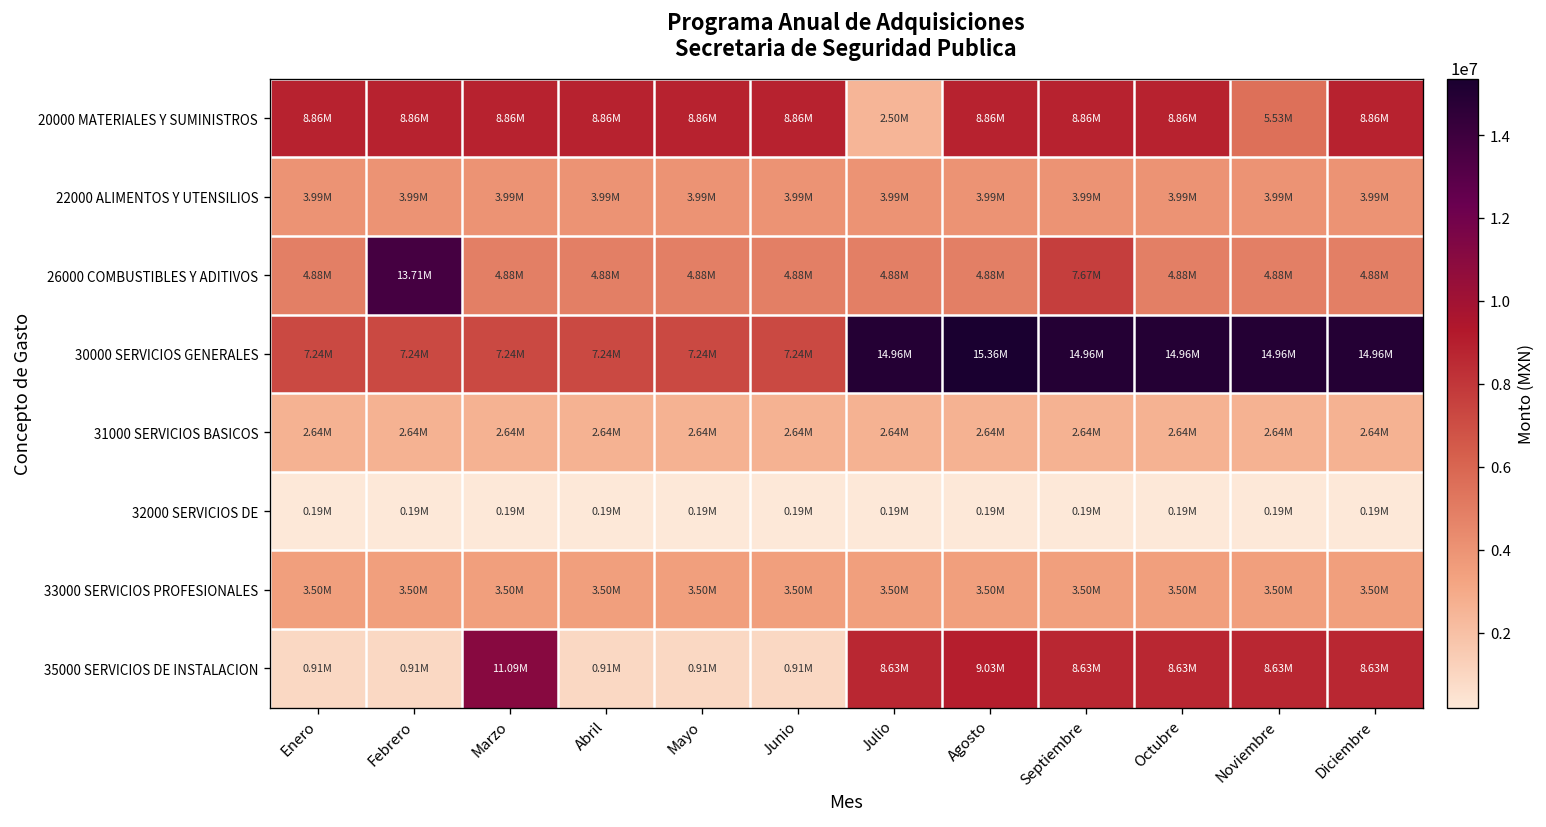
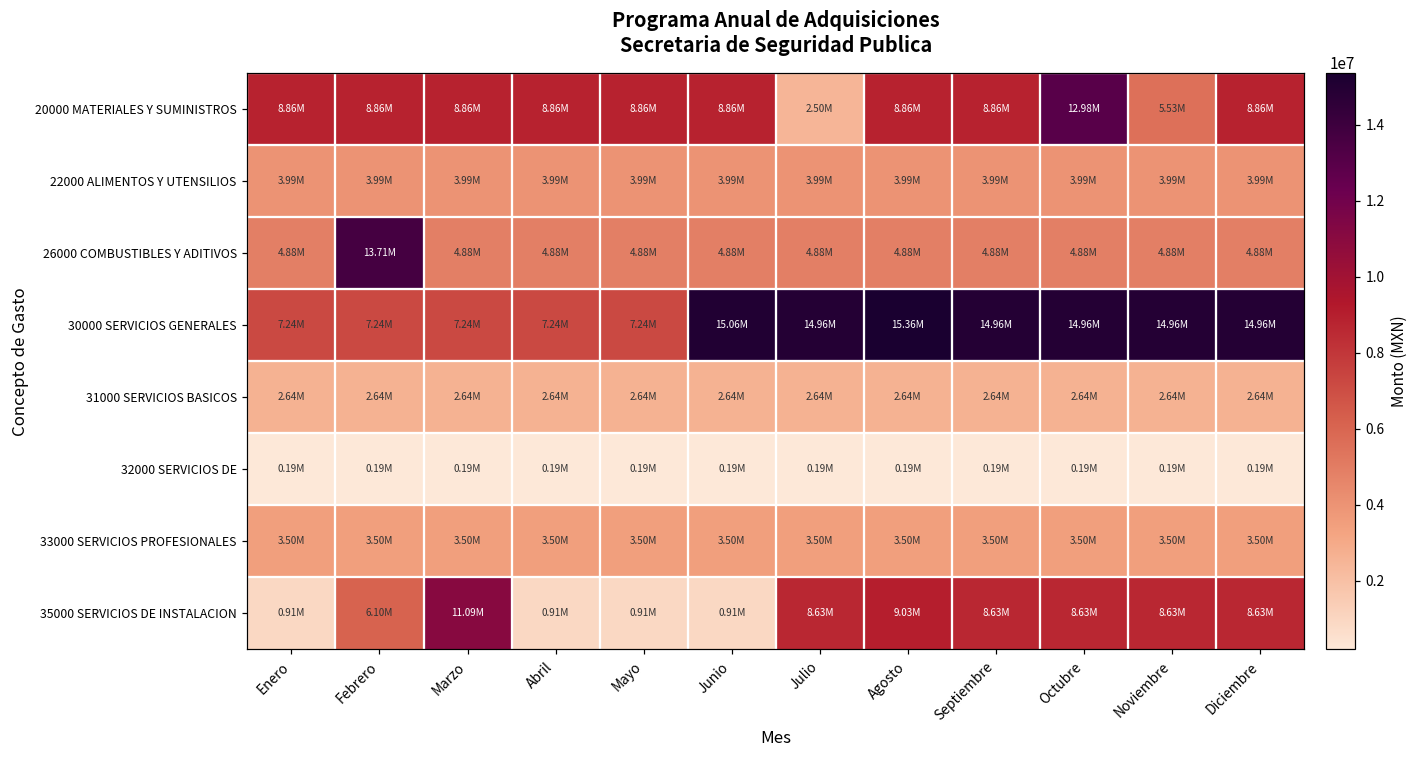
  {
    "20000 MATERIALES Y SUMINISTROS": {
      "Enero": "8.86M",
      "Febrero": "8.86M",
      "Marzo": "8.86M",
      "Abril": "8.86M",
      "Mayo": "8.86M",
      "Junio": "8.86M",
      "Julio": "2.50M",
      "Agosto": "8.86M",
      "Septiembre": "8.86M",
-     "Octubre": "8.86M",
+     "Octubre": "12.98M",
      "Noviembre": "5.53M",
      "Diciembre": "8.86M"
    },
    "22000 ALIMENTOS Y UTENSILIOS": {
      "Enero": "3.99M",
      "Febrero": "3.99M",
      "Marzo": "3.99M",
      "Abril": "3.99M",
      "Mayo": "3.99M",
      "Junio": "3.99M",
      "Julio": "3.99M",
      "Agosto": "3.99M",
      "Septiembre": "3.99M",
      "Octubre": "3.99M",
      "Noviembre": "3.99M",
      "Diciembre": "3.99M"
    },
    "26000 COMBUSTIBLES Y ADITIVOS": {
      "Enero": "4.88M",
      "Febrero": "13.71M",
      "Marzo": "4.88M",
      "Abril": "4.88M",
      "Mayo": "4.88M",
      "Junio": "4.88M",
      "Julio": "4.88M",
      "Agosto": "4.88M",
-     "Septiembre": "7.67M",
+     "Septiembre": "4.88M",
      "Octubre": "4.88M",
      "Noviembre": "4.88M",
      "Diciembre": "4.88M"
    },
    "30000 SERVICIOS GENERALES": {
      "Enero": "7.24M",
      "Febrero": "7.24M",
      "Marzo": "7.24M",
      "Abril": "7.24M",
      "Mayo": "7.24M",
-     "Junio": "7.24M",
+     "Junio": "15.06M",
      "Julio": "14.96M",
      "Agosto": "15.36M",
      "Septiembre": "14.96M",
      "Octubre": "14.96M",
      "Noviembre": "14.96M",
      "Diciembre": "14.96M"
    },
    "31000 SERVICIOS BASICOS": {
      "Enero": "2.64M",
      "Febrero": "2.64M",
      "Marzo": "2.64M",
      "Abril": "2.64M",
      "Mayo": "2.64M",
      "Junio": "2.64M",
      "Julio": "2.64M",
      "Agosto": "2.64M",
      "Septiembre": "2.64M",
      "Octubre": "2.64M",
      "Noviembre": "2.64M",
      "Diciembre": "2.64M"
    },
    "32000 SERVICIOS DE": {
      "Enero": "0.19M",
      "Febrero": "0.19M",
      "Marzo": "0.19M",
      "Abril": "0.19M",
      "Mayo": "0.19M",
      "Junio": "0.19M",
      "Julio": "0.19M",
      "Agosto": "0.19M",
      "Septiembre": "0.19M",
      "Octubre": "0.19M",
      "Noviembre": "0.19M",
      "Diciembre": "0.19M"
    },
    "33000 SERVICIOS PROFESIONALES": {
      "Enero": "3.50M",
      "Febrero": "3.50M",
      "Marzo": "3.50M",
      "Abril": "3.50M",
      "Mayo": "3.50M",
      "Junio": "3.50M",
      "Julio": "3.50M",
      "Agosto": "3.50M",
      "Septiembre": "3.50M",
      "Octubre": "3.50M",
      "Noviembre": "3.50M",
      "Diciembre": "3.50M"
    },
    "35000 SERVICIOS DE INSTALACION": {
      "Enero": "0.91M",
-     "Febrero": "0.91M",
+     "Febrero": "6.10M",
      "Marzo": "11.09M",
      "Abril": "0.91M",
      "Mayo": "0.91M",
      "Junio": "0.91M",
      "Julio": "8.63M",
      "Agosto": "9.03M",
      "Septiembre": "8.63M",
      "Octubre": "8.63M",
      "Noviembre": "8.63M",
      "Diciembre": "8.63M"
    }
  }
